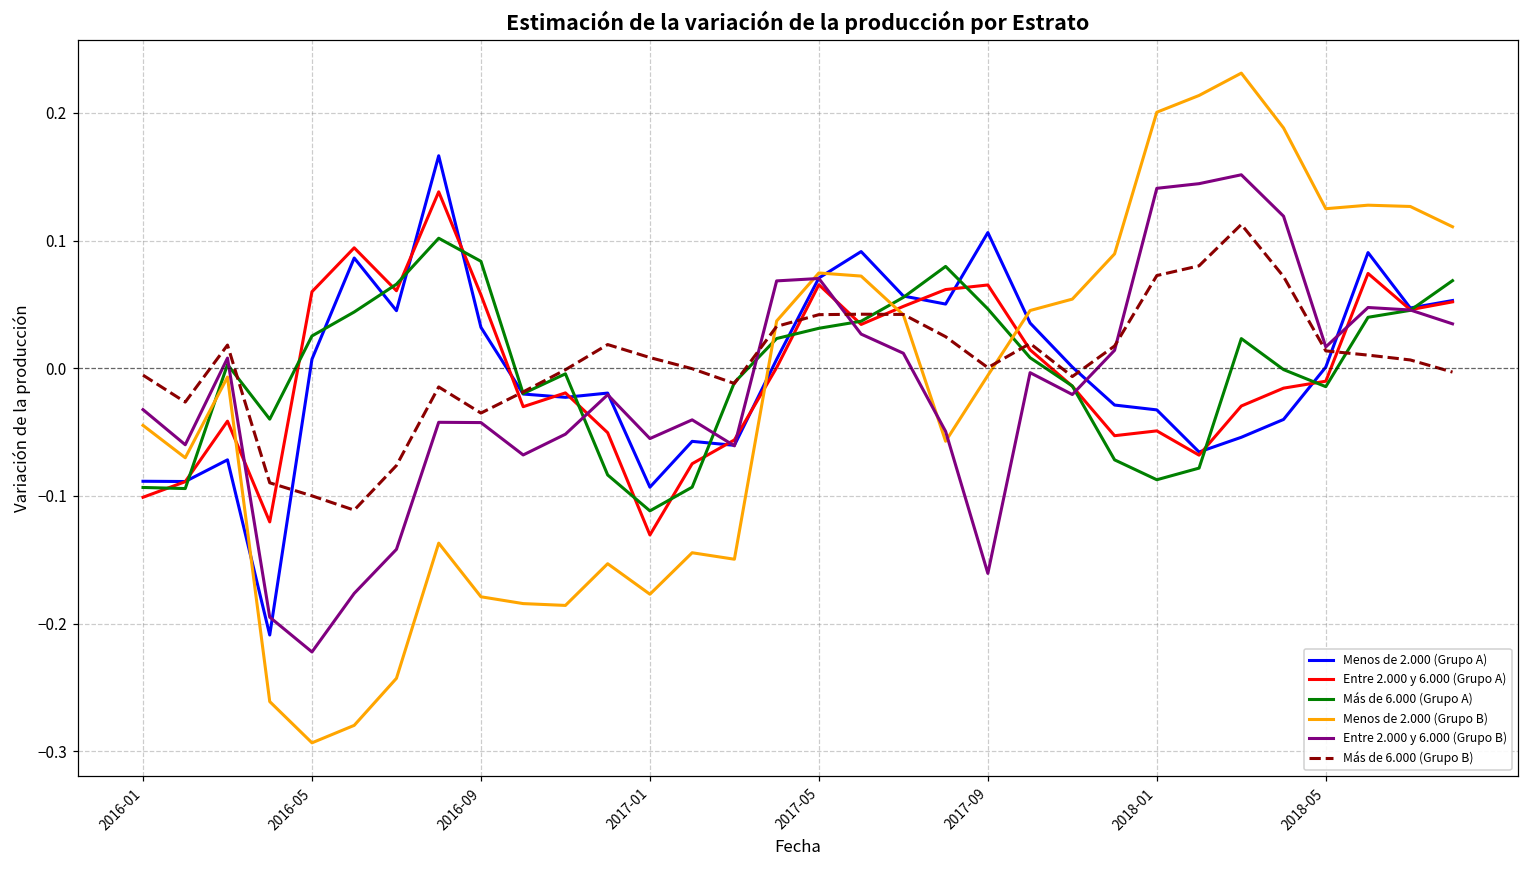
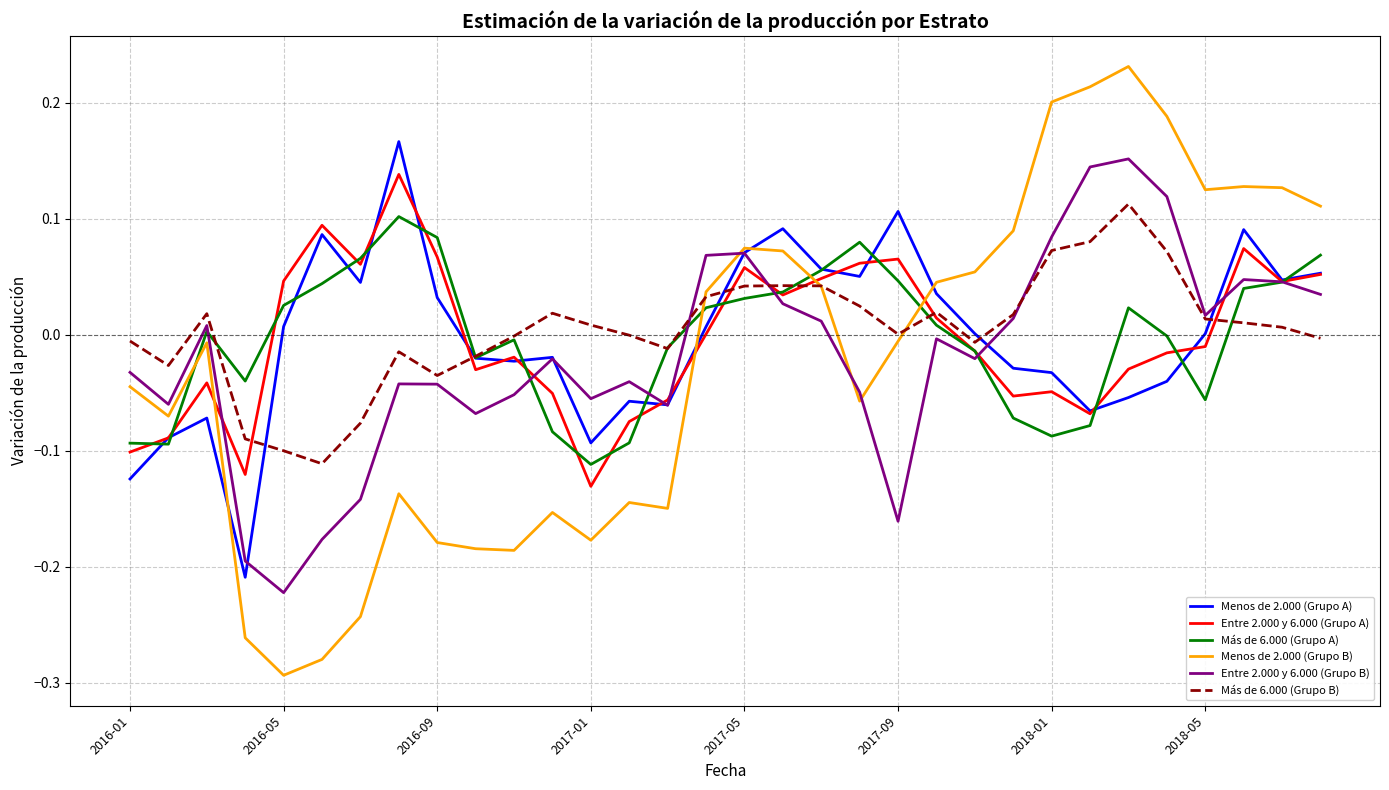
  {
    "Menos de 2.000 (Grupo A)": {
-     "2016-01": -0.089,
+     "2016-01": -0.124,
      "2016-05": 0.007,
      "2016-09": 0.032,
      "2017-01": -0.093,
      "2017-09": 0.106,
      "2018-01": -0.033,
      "2018-05": 0.001
    },
    "Entre 2.000 y 6.000 (Grupo A)": {
      "2016-01": -0.101,
-     "2016-05": 0.060,
-     "2016-09": 0.057,
+     "2016-05": 0.046,
+     "2016-09": 0.067,
      "2017-01": -0.131,
-     "2017-05": 0.065,
+     "2017-05": 0.058,
      "2017-09": 0.065,
      "2018-01": -0.049,
      "2018-05": -0.010
    },
    "Más de 6.000 (Grupo A)": {
      "2016-01": -0.093,
      "2016-05": 0.025,
      "2016-09": 0.084,
      "2017-01": -0.112,
      "2017-05": 0.031,
      "2017-09": 0.046,
      "2018-01": -0.087,
-     "2018-05": -0.014
+     "2018-05": -0.056
    },
    "Menos de 2.000 (Grupo B)": {
      "2016-01": -0.045,
      "2016-05": -0.293,
      "2016-09": -0.179,
      "2017-01": -0.177,
      "2017-05": 0.075,
      "2017-09": -0.006,
      "2018-01": 0.201,
      "2018-05": 0.125
    },
    "Entre 2.000 y 6.000 (Grupo B)": {
      "2016-01": -0.032,
      "2016-05": -0.222,
      "2016-09": -0.043,
      "2017-01": -0.055,
      "2017-09": -0.161,
-     "2018-01": 0.141,
+     "2018-01": 0.084,
      "2018-05": 0.017
    },
    "Más de 6.000 (Grupo B)": {
      "2016-01": -0.005,
      "2016-05": -0.100,
      "2016-09": -0.035,
      "2017-01": 0.008,
      "2017-05": 0.042,
      "2017-09": 0.000,
      "2018-01": 0.073,
      "2018-05": 0.014
    }
  }
